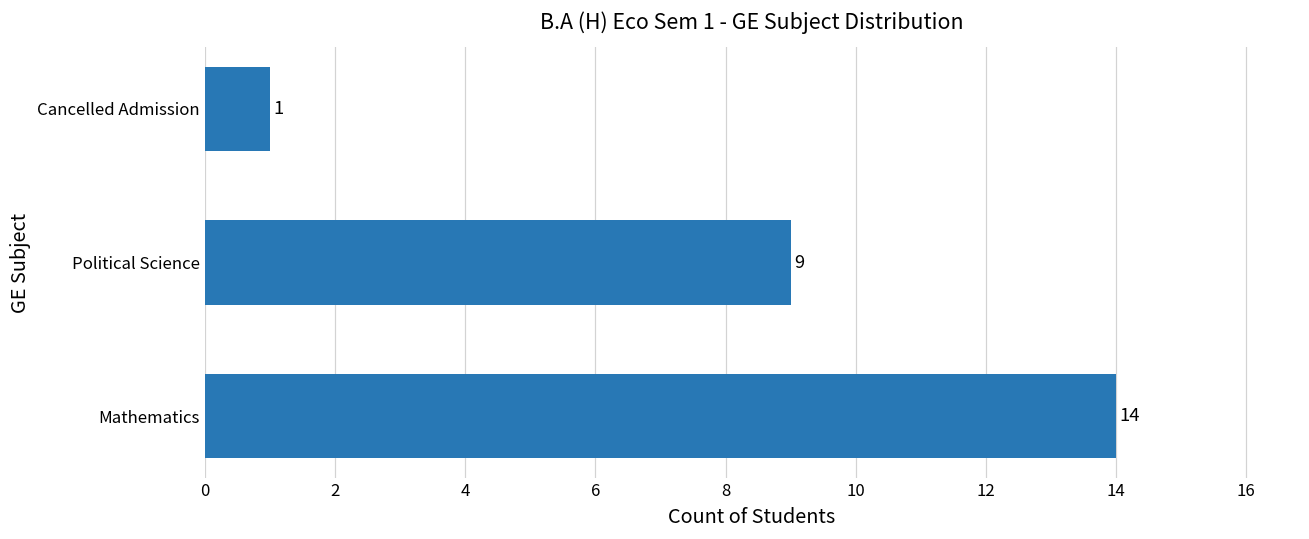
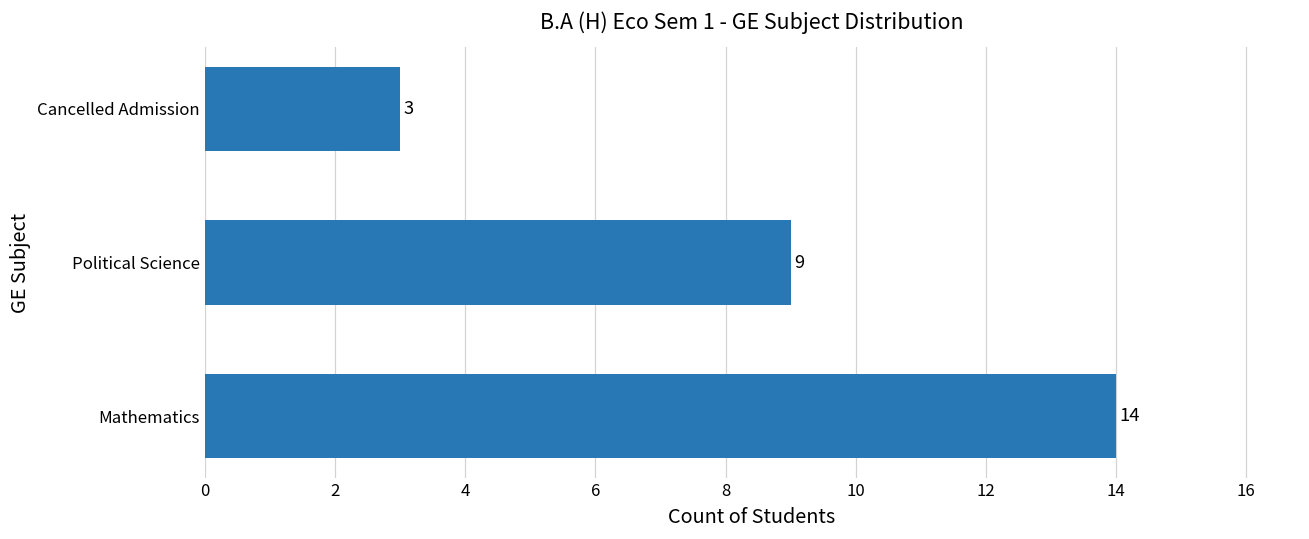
  {
-   "Cancelled Admission": 1,
+   "Cancelled Admission": 3,
    "Political Science": 9,
    "Mathematics": 14
  }
